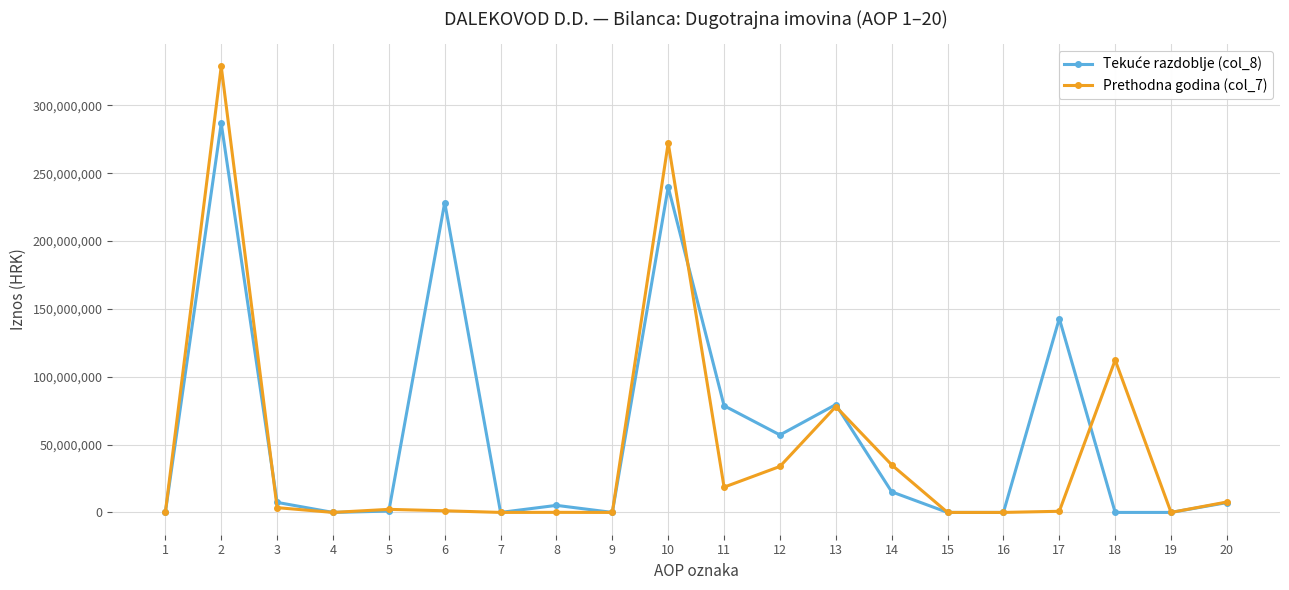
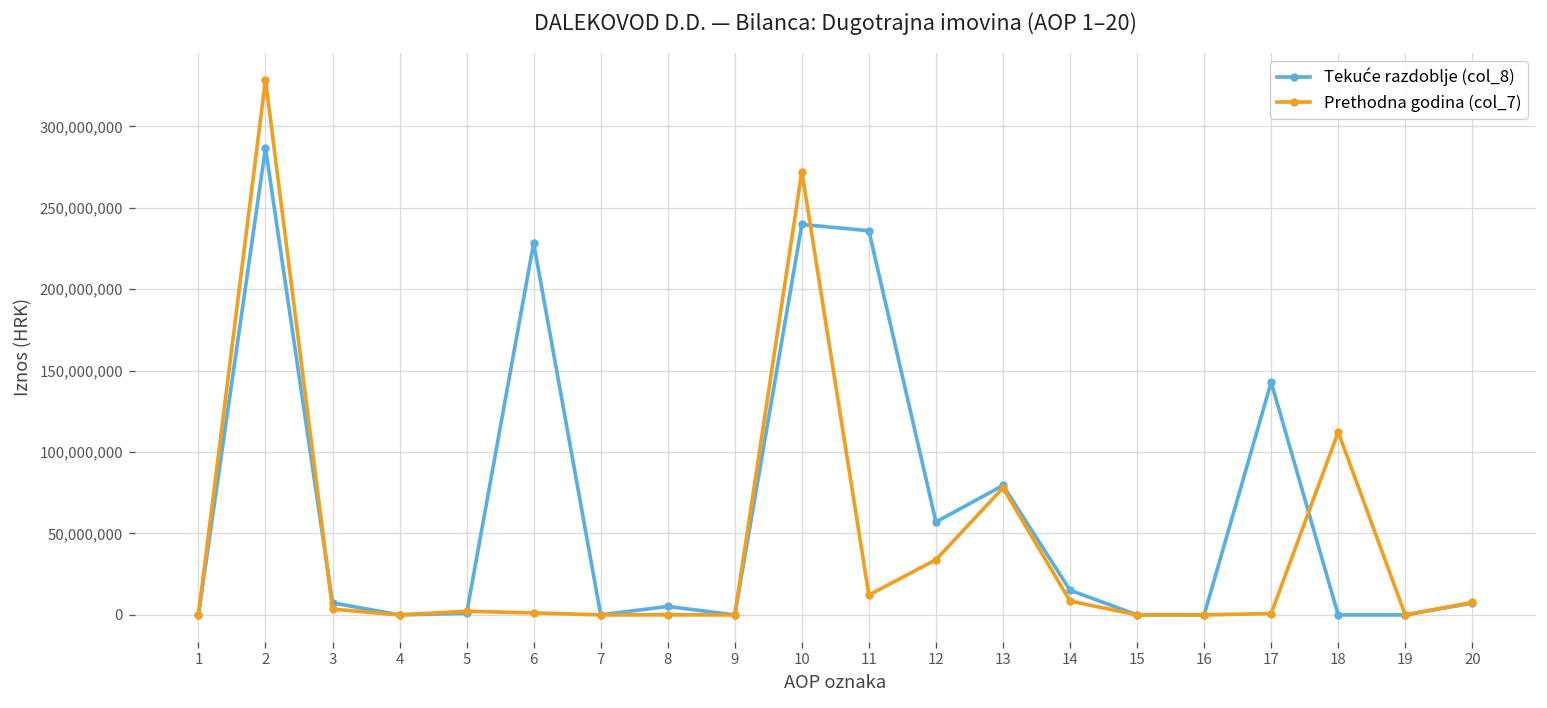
  {
    "Tekuće razdoblje (col_8)": {
      "2": "287,000,000",
      "3": "7,000,000",
      "6": "228,000,000",
      "8": "5,000,000",
      "10": "240,000,000",
-     "11": "79,000,000",
+     "11": "236,000,000",
      "12": "57,000,000",
      "14": "15,000,000",
      "17": "143,000,000",
      "18": "0"
    },
    "Prethodna godina (col_7)": {
      "2": "329,000,000",
      "3": "4,000,000",
      "6": "1,000,000",
      "8": "0",
      "10": "272,000,000",
-     "11": "19,000,000",
+     "11": "12,000,000",
      "12": "34,000,000",
-     "14": "35,000,000",
+     "14": "8,000,000",
      "17": "1,000,000",
      "18": "112,000,000"
    }
  }
